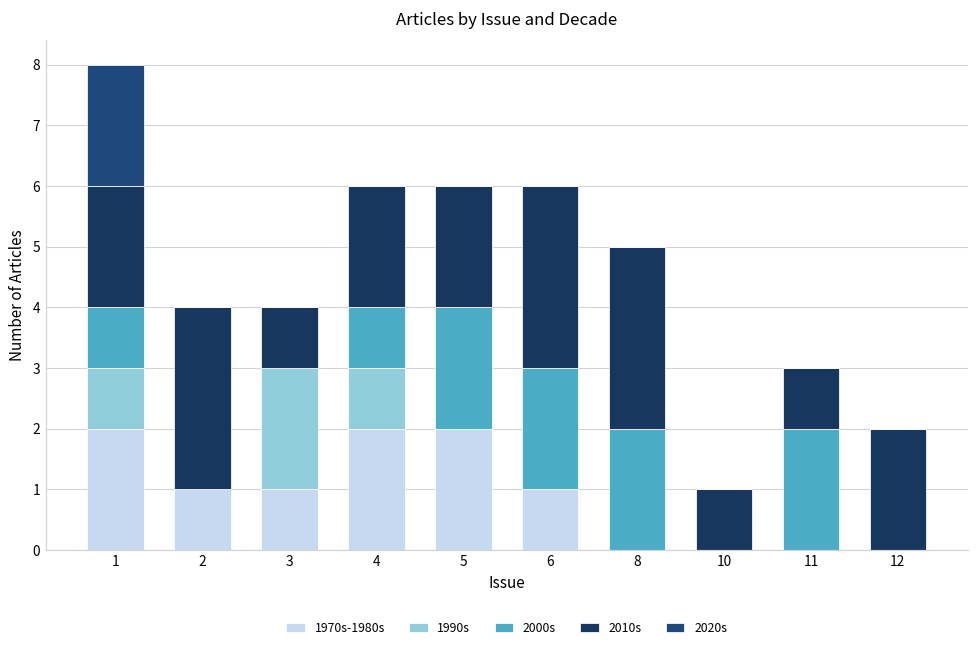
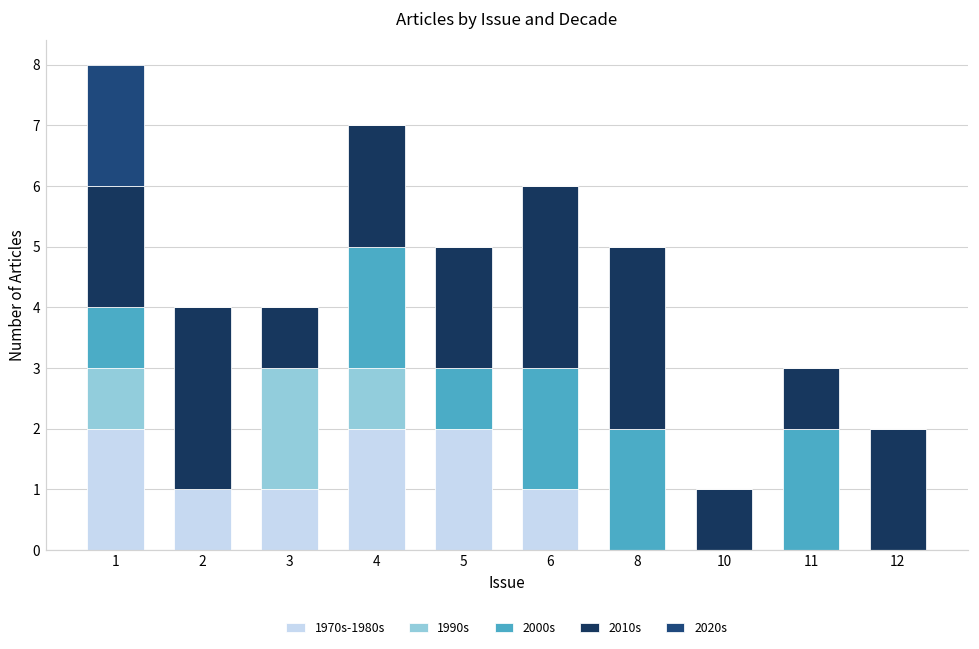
  {
    "2000s": {
      "1": 1,
      "2": 0,
      "3": 0,
-     "4": 1,
-     "5": 2,
+     "4": 2,
+     "5": 1,
      "6": 2,
      "8": 2,
      "10": 0,
      "11": 2,
      "12": 0
    }
  }
